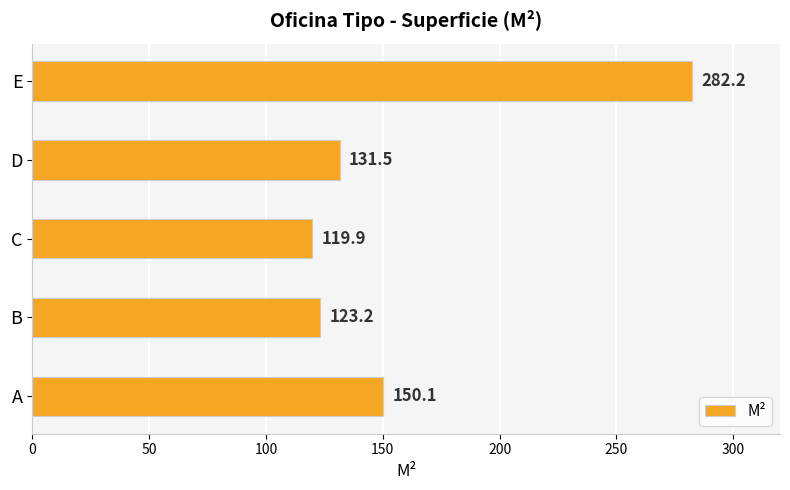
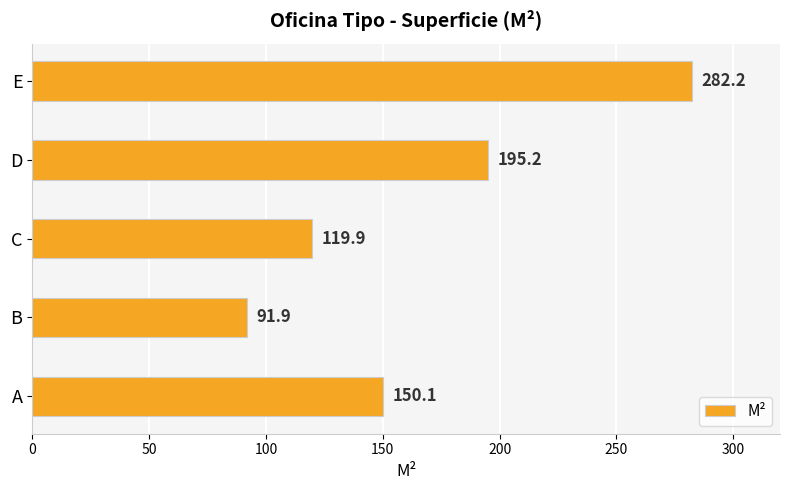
  {
    "E": 282.2,
-   "D": 131.5,
+   "D": 195.2,
    "C": 119.9,
-   "B": 123.2,
+   "B": 91.9,
    "A": 150.1
  }
